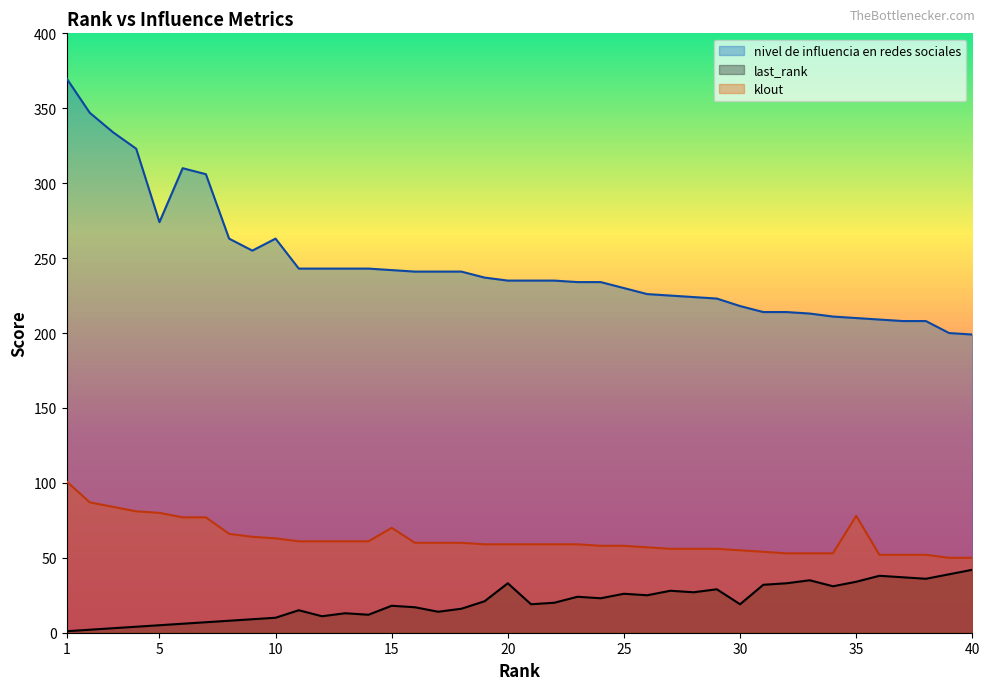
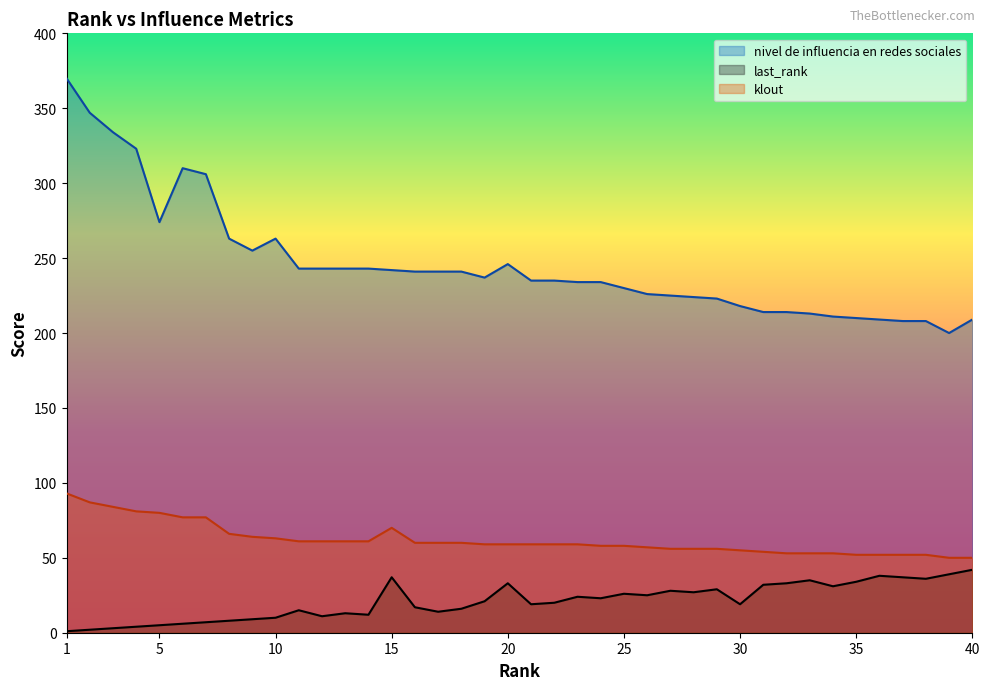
  {
    "nivel de influencia en redes sociales": {
      "1": 370,
      "5": 274,
      "10": 263,
      "15": 242,
-     "20": 235,
+     "20": 246,
      "25": 230,
      "30": 218,
      "35": 210,
-     "40": 199
+     "40": 209
    },
    "last_rank": {
      "1": 1,
      "5": 5,
      "10": 10,
-     "15": 18,
+     "15": 37,
      "20": 33,
      "25": 26,
      "30": 19,
      "35": 34,
      "40": 42
    },
    "klout": {
-     "1": 101,
+     "1": 93,
      "5": 80,
      "10": 63,
      "15": 70,
      "20": 59,
      "25": 58,
      "30": 55,
-     "35": 78,
+     "35": 52,
      "40": 50
    }
  }
